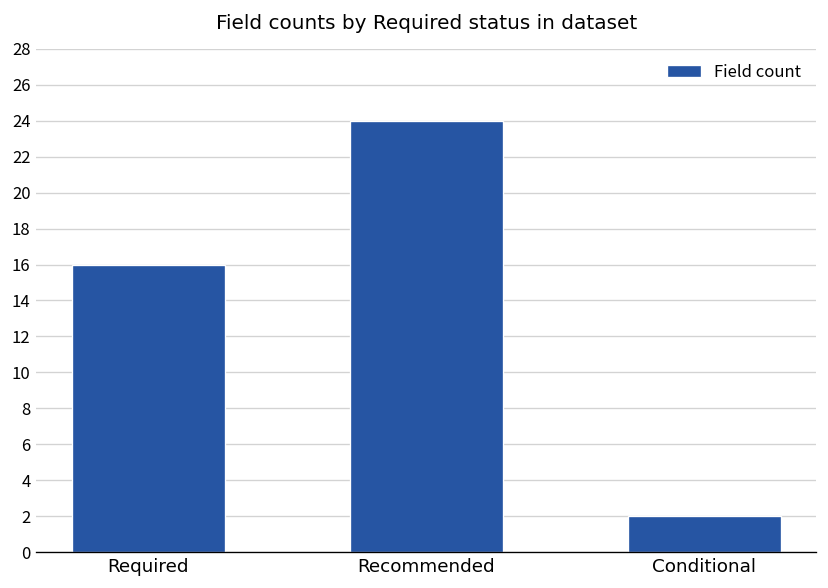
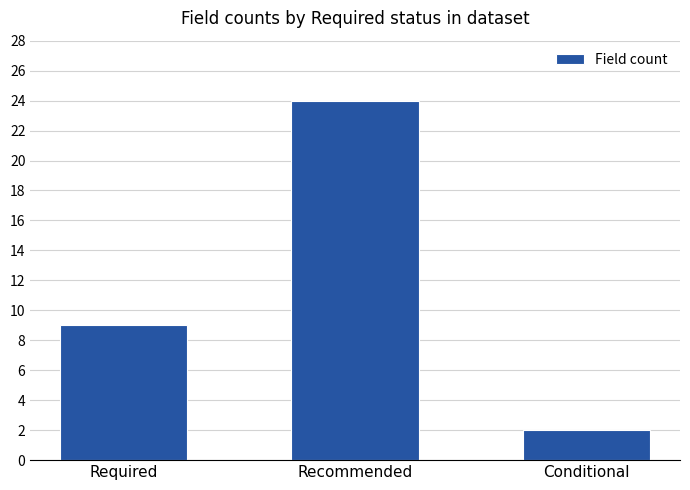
  {
-   "Required": 16,
+   "Required": 9,
    "Recommended": 24,
    "Conditional": 2
  }
